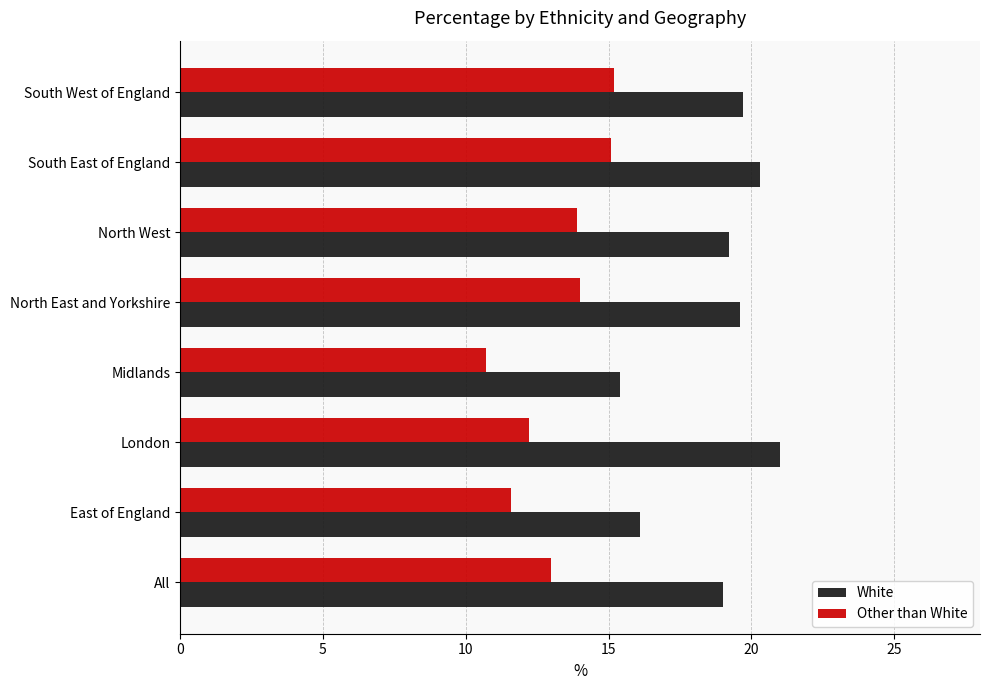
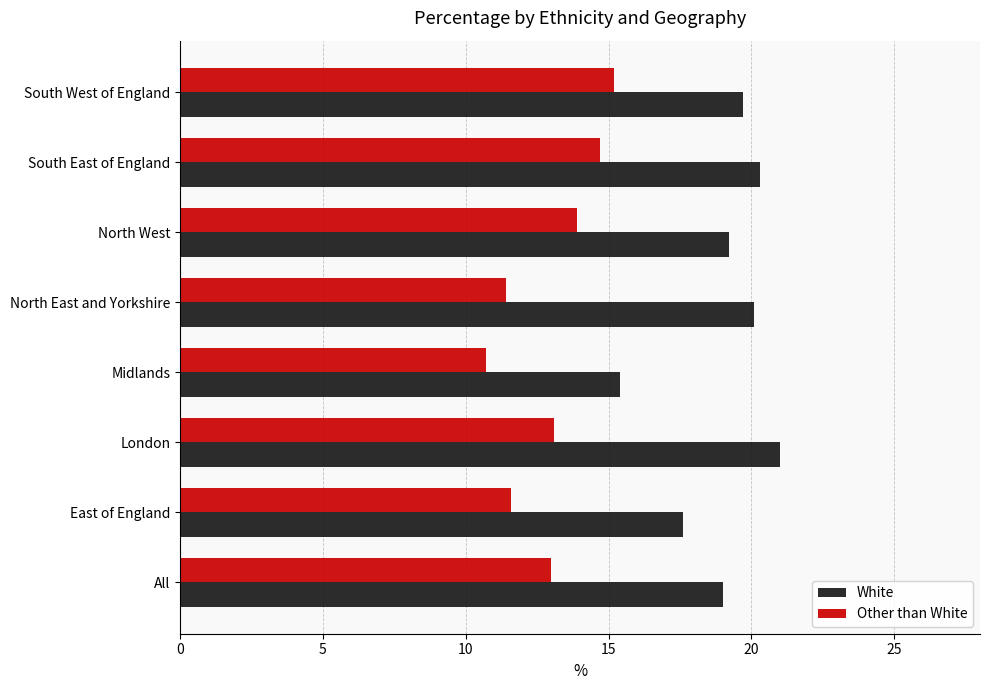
  {
    "White": {
      "South West of England": 19.7,
      "South East of England": 20.3,
      "North West": 19.2,
-     "North East and Yorkshire": 19.6,
+     "North East and Yorkshire": 20.1,
      "Midlands": 15.4,
      "London": 21.0,
-     "East of England": 16.1,
+     "East of England": 17.6,
      "All": 19.0
    },
    "Other than White": {
      "South West of England": 15.2,
-     "South East of England": 15.1,
+     "South East of England": 14.7,
      "North West": 13.9,
-     "North East and Yorkshire": 14.0,
+     "North East and Yorkshire": 11.4,
      "Midlands": 10.7,
-     "London": 12.2,
+     "London": 13.1,
      "East of England": 11.6,
      "All": 13.0
    }
  }
